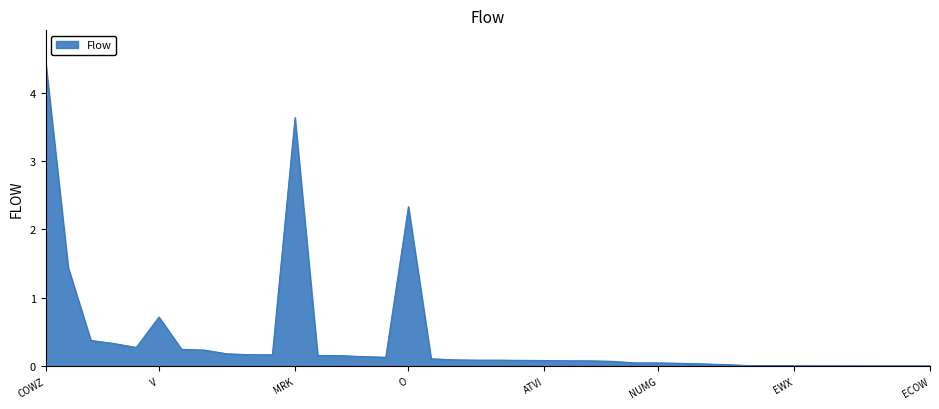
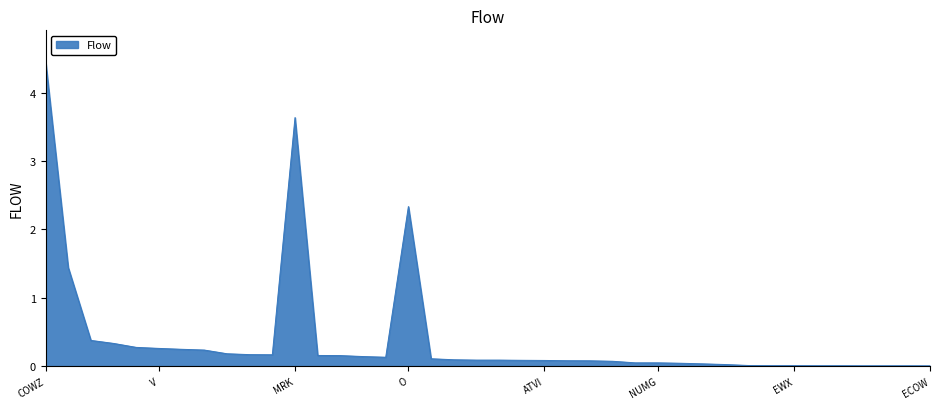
  {
    "COWZ": 4.5,
-   "V": 0.7,
+   "V": 0.3,
    "MRK": 3.6,
    "O": 2.3,
    "ATVI": 0.1,
    "NUMG": 0.0,
    "EWX": 0.0,
    "ECOW": 0.0
  }
